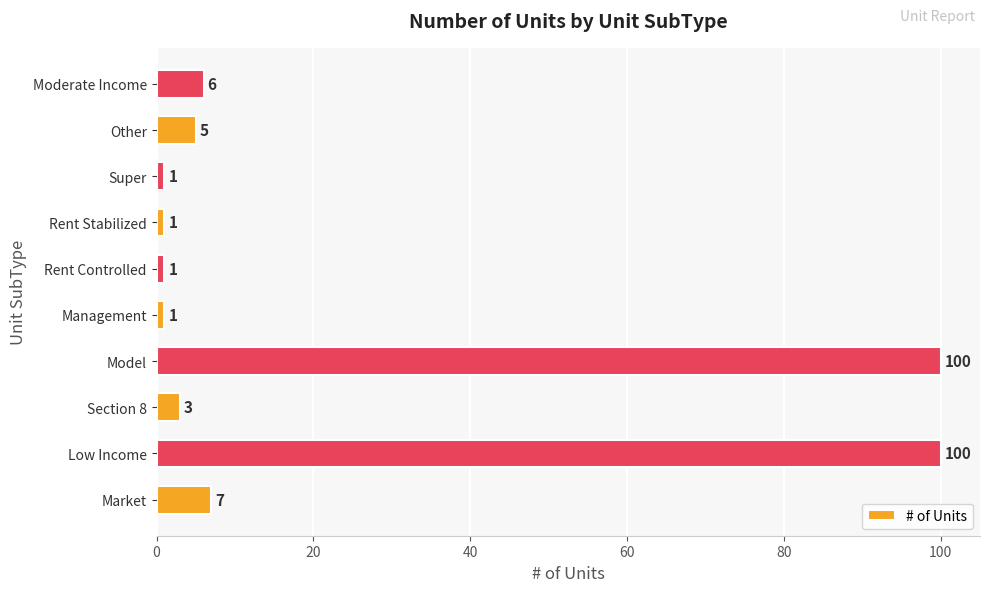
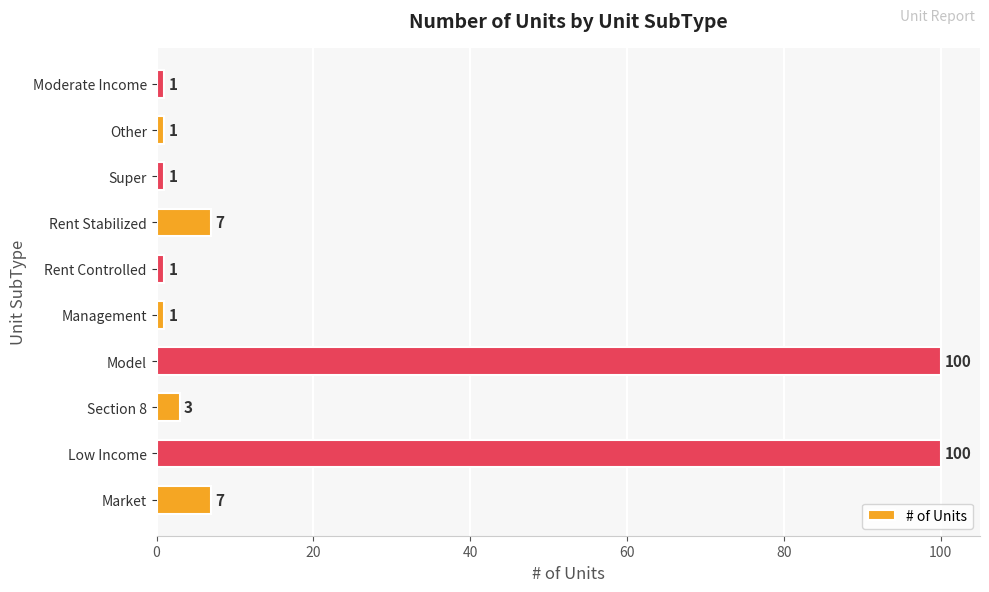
  {
-   "Moderate Income": 6,
-   "Other": 5,
+   "Moderate Income": 1,
+   "Other": 1,
    "Super": 1,
-   "Rent Stabilized": 1,
+   "Rent Stabilized": 7,
    "Rent Controlled": 1,
    "Management": 1,
    "Model": 100,
    "Section 8": 3,
    "Low Income": 100,
    "Market": 7
  }
